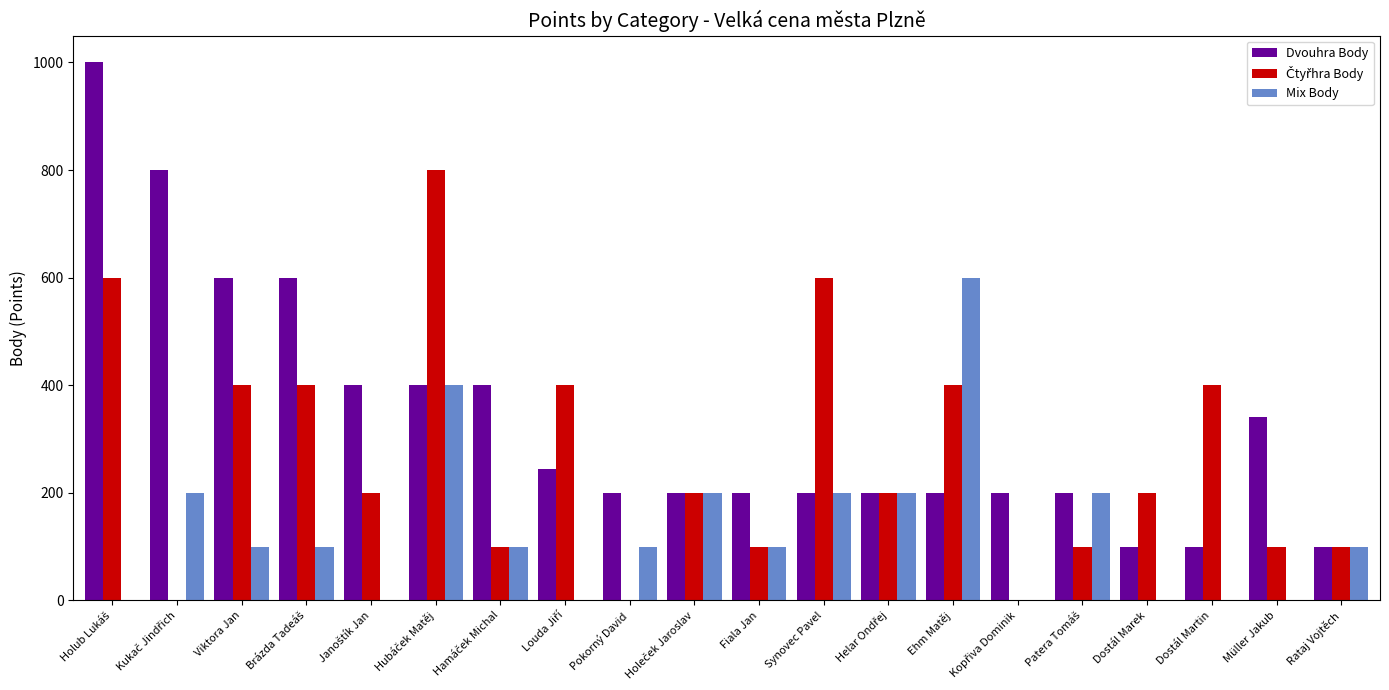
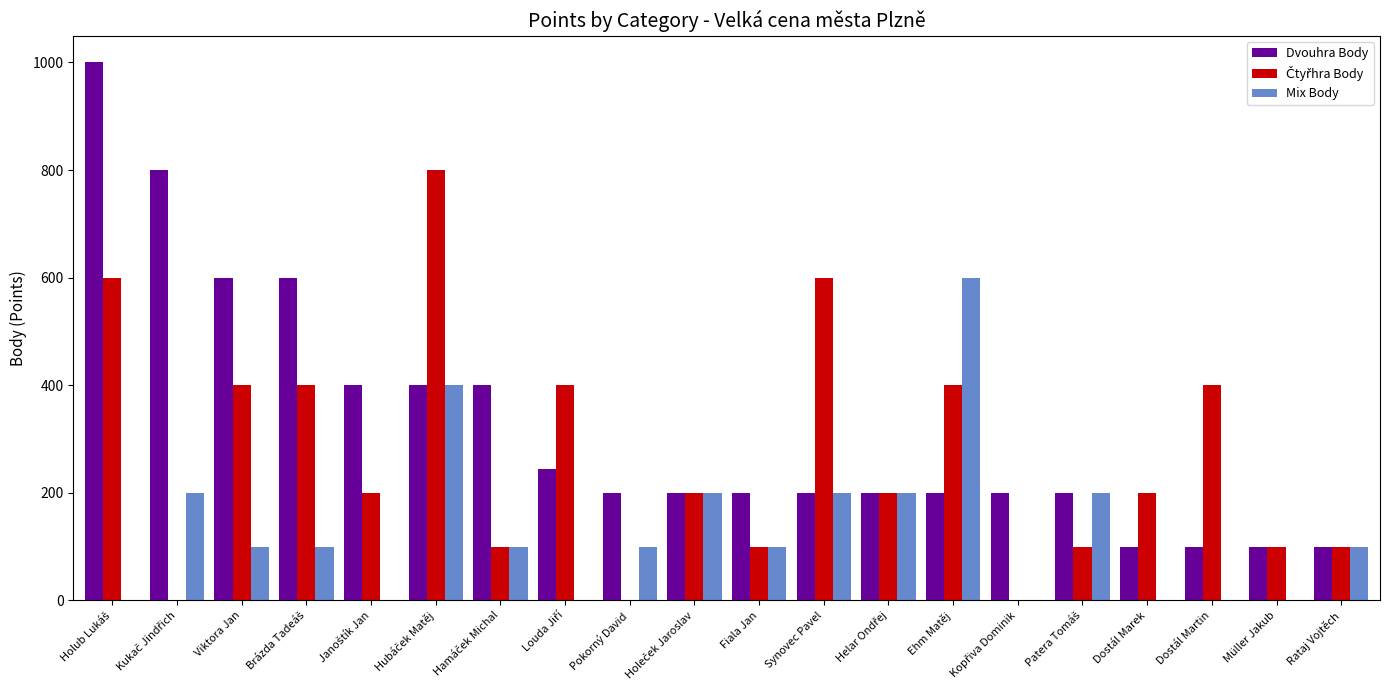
  {
    "Dvouhra Body": {
      "Holub Lukáš": 1000,
      "Kukač Jindřich": 800,
      "Viktora Jan": 600,
      "Brázda Tadeáš": 600,
      "Janoštík Jan": 400,
      "Hubáček Matěj": 400,
      "Hamáček Michal": 400,
      "Louda Jiří": 240,
      "Pokorný David": 200,
      "Holeček Jaroslav": 200,
      "Fiala Jan": 200,
      "Synovec Pavel": 200,
      "Helar Ondřej": 200,
      "Ehm Matěj": 200,
      "Kopřiva Dominik": 200,
      "Patera Tomáš": 200,
      "Dostál Marek": 100,
      "Dostál Martin": 100,
-     "Müller Jakub": 340,
+     "Müller Jakub": 100,
      "Rataj Vojtěch": 100
    },
    "Čtyřhra Body": {
      "Holub Lukáš": 600,
      "Kukač Jindřich": 0,
      "Viktora Jan": 400,
      "Brázda Tadeáš": 400,
      "Janoštík Jan": 200,
      "Hubáček Matěj": 800,
      "Hamáček Michal": 100,
      "Louda Jiří": 400,
      "Pokorný David": 0,
      "Holeček Jaroslav": 200,
      "Fiala Jan": 100,
      "Synovec Pavel": 600,
      "Helar Ondřej": 200,
      "Ehm Matěj": 400,
      "Kopřiva Dominik": 0,
      "Patera Tomáš": 100,
      "Dostál Marek": 200,
      "Dostál Martin": 400,
      "Müller Jakub": 100,
      "Rataj Vojtěch": 100
    },
    "Mix Body": {
      "Holub Lukáš": 0,
      "Kukač Jindřich": 200,
      "Viktora Jan": 100,
      "Brázda Tadeáš": 100,
      "Janoštík Jan": 0,
      "Hubáček Matěj": 400,
      "Hamáček Michal": 100,
      "Louda Jiří": 0,
      "Pokorný David": 100,
      "Holeček Jaroslav": 200,
      "Fiala Jan": 100,
      "Synovec Pavel": 200,
      "Helar Ondřej": 200,
      "Ehm Matěj": 600,
      "Kopřiva Dominik": 0,
      "Patera Tomáš": 200,
      "Dostál Marek": 0,
      "Dostál Martin": 0,
      "Müller Jakub": 0,
      "Rataj Vojtěch": 100
    }
  }
